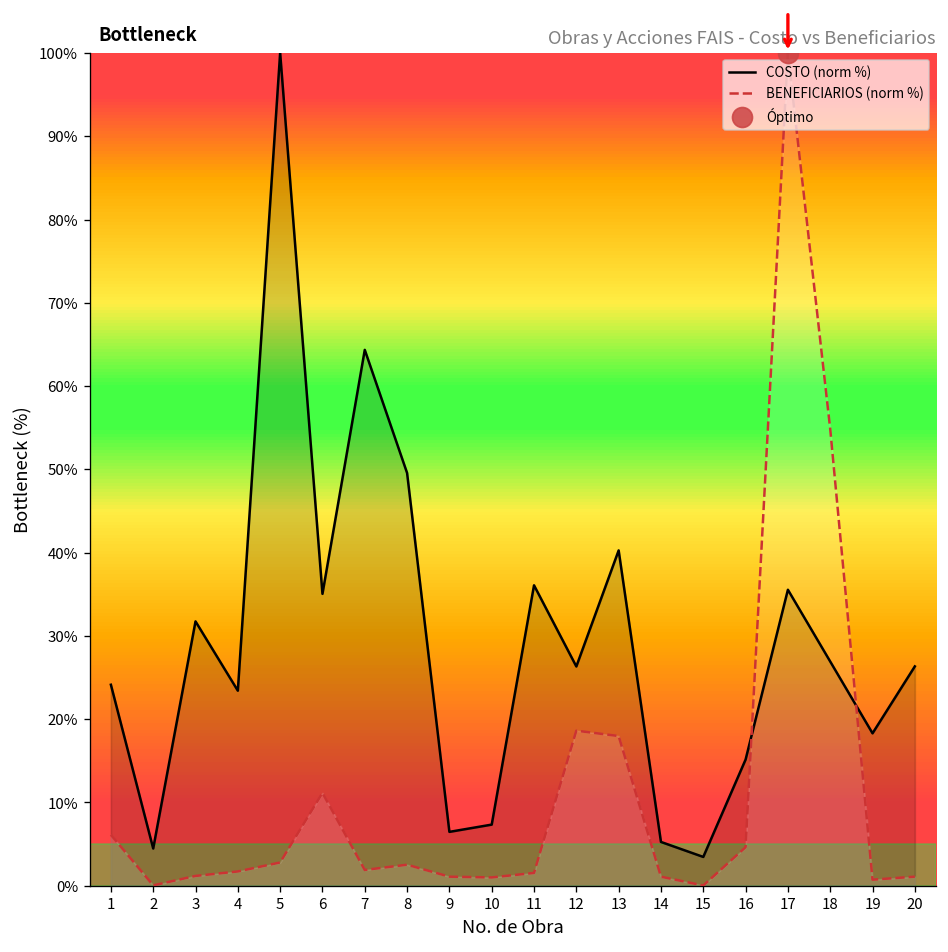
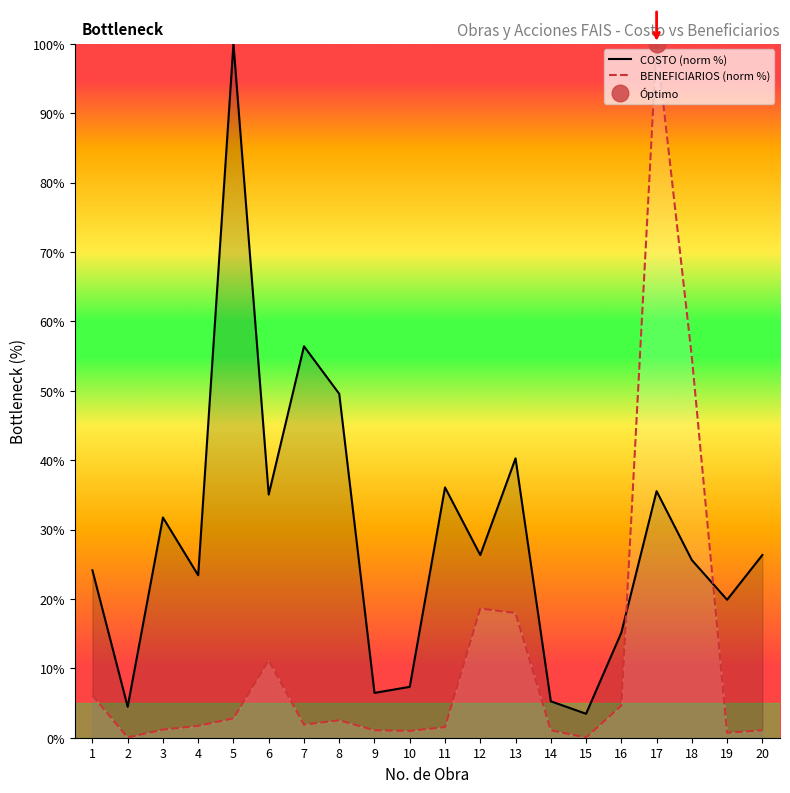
  {
    "COSTO (norm %)": {
      "1": "24%",
      "3": "32%",
      "4": "23%",
      "5": "100%",
      "6": "35%",
-     "7": "64%",
+     "7": "56%",
      "8": "50%",
      "9": "6%",
      "10": "7%",
      "11": "36%",
      "12": "26%",
      "13": "40%",
      "14": "5%",
      "16": "15%",
      "17": "36%",
-     "18": "27%",
-     "19": "18%",
+     "18": "26%",
+     "19": "20%",
      "20": "26%"
    }
  }
